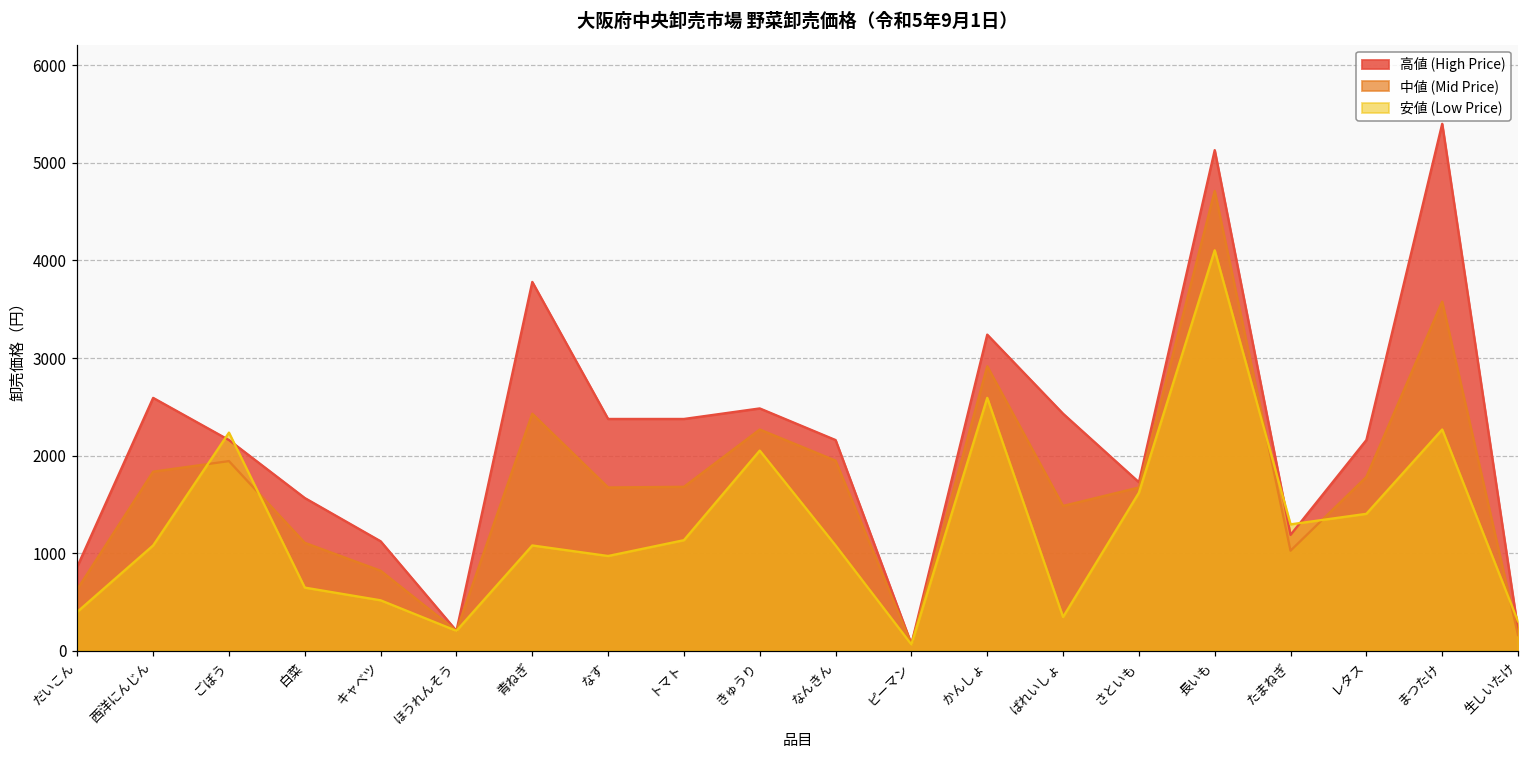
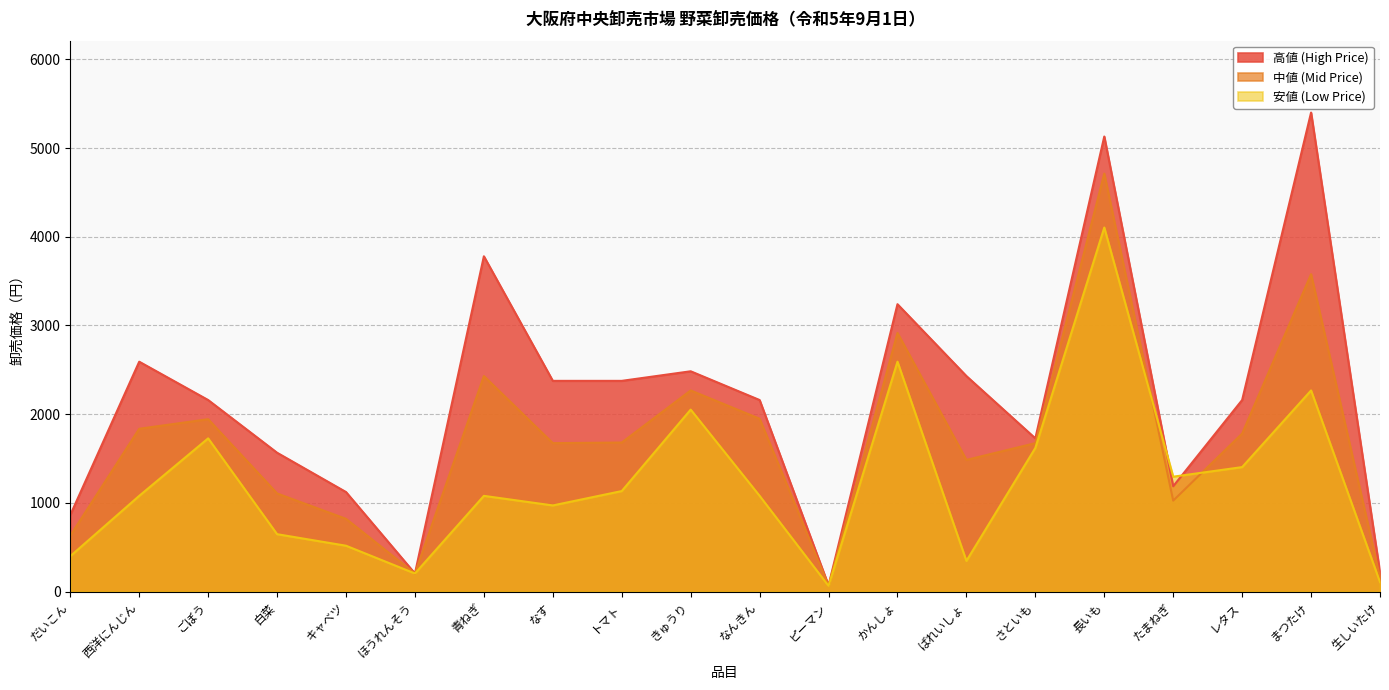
  {
    "安値 (Low Price)": {
      "だいこん": 400,
      "西洋にんじん": 1100,
-     "ごぼう": 2200,
+     "ごぼう": 1700,
      "白菜": 600,
      "キャベツ": 500,
      "青ねぎ": 1100,
      "なす": 1000,
      "トマト": 1100,
      "きゅうり": 2100,
      "なんきん": 1100,
      "かんしょ": 2600,
      "ばれいしょ": 300,
      "さといも": 1600,
      "長いも": 4100,
      "たまねぎ": 1300,
      "レタス": 1400,
      "まつたけ": 2300,
-     "生しいたけ": 300
+     "生しいたけ": 100
    }
  }
